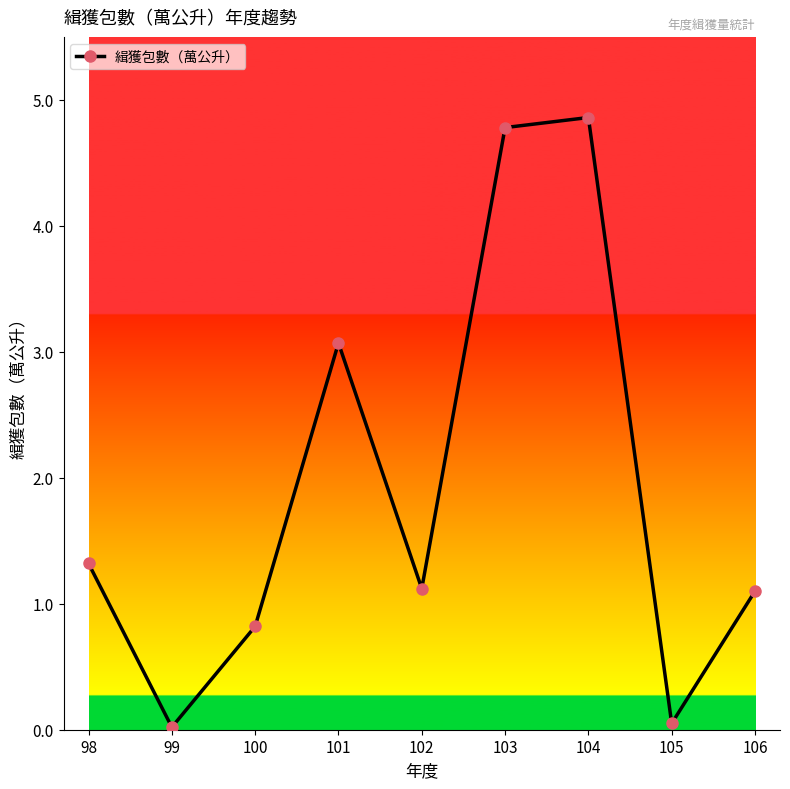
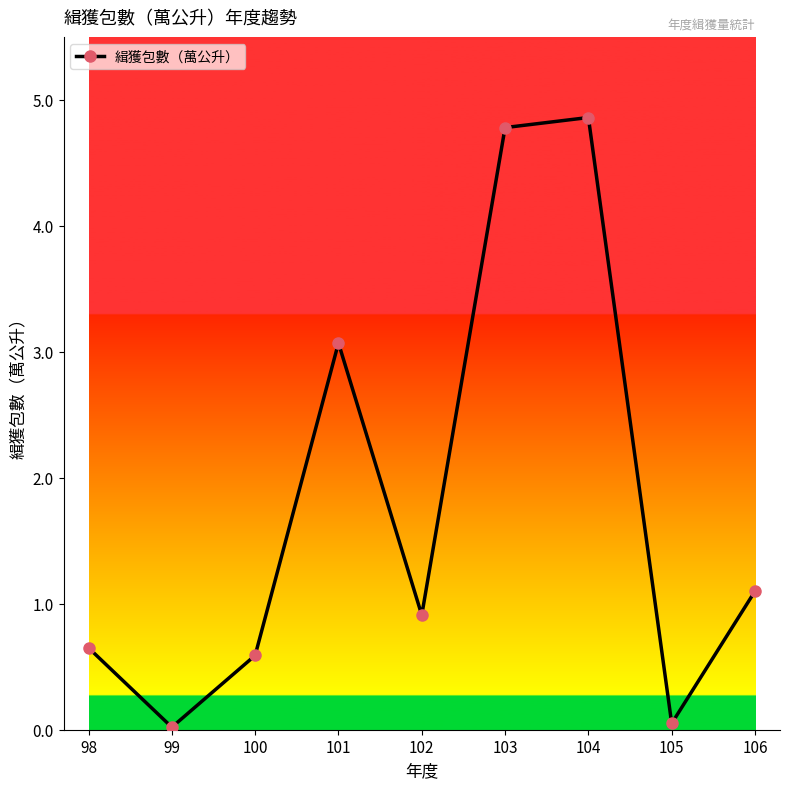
  {
-   "98": 1.32,
+   "98": 0.65,
    "99": 0.02,
-   "100": 0.82,
+   "100": 0.59,
    "101": 3.07,
-   "102": 1.12,
+   "102": 0.91,
    "103": 4.78,
    "104": 4.86,
    "105": 0.05,
    "106": 1.10
  }
